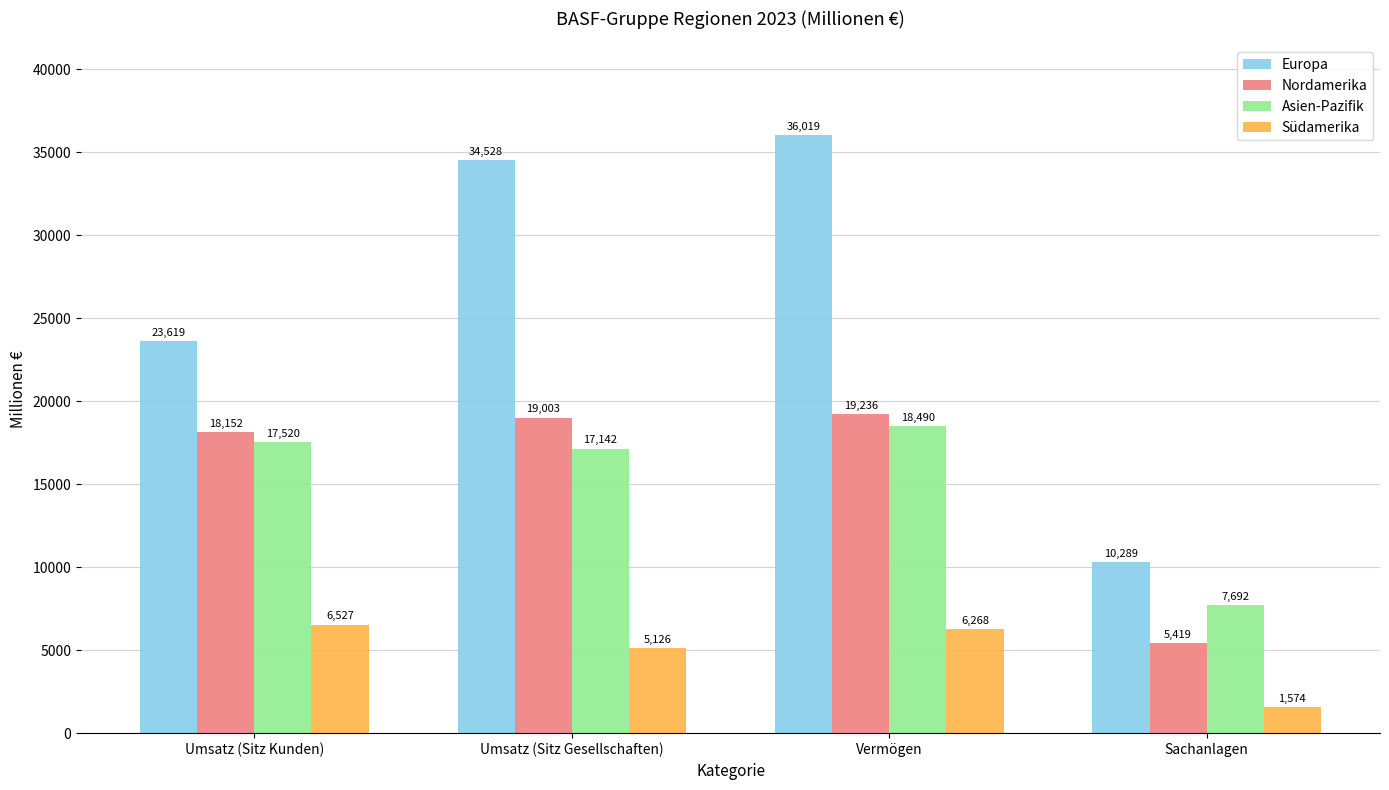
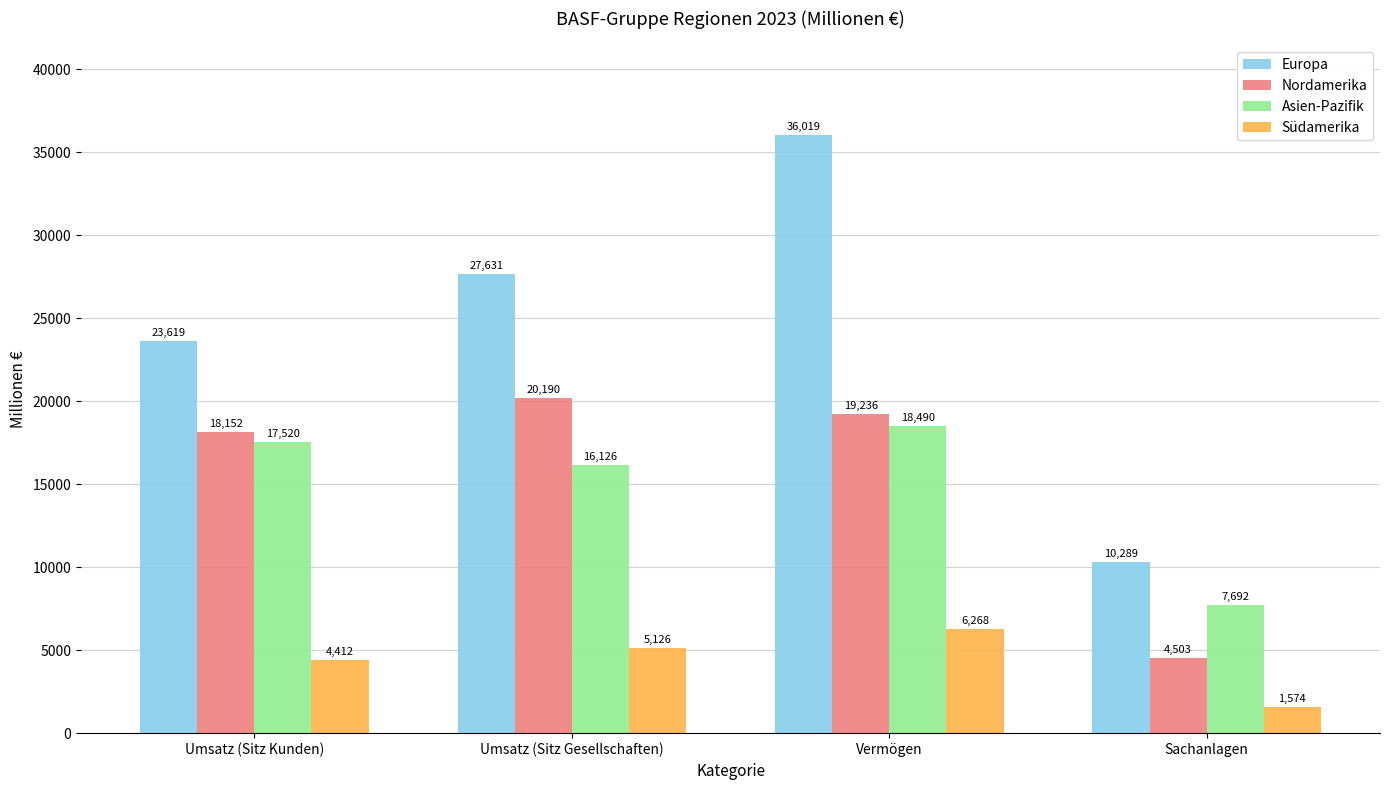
  {
    "Europa": {
      "Umsatz (Sitz Kunden)": "23,619",
-     "Umsatz (Sitz Gesellschaften)": "34,528",
+     "Umsatz (Sitz Gesellschaften)": "27,631",
      "Vermögen": "36,019",
      "Sachanlagen": "10,289"
    },
    "Nordamerika": {
      "Umsatz (Sitz Kunden)": "18,152",
-     "Umsatz (Sitz Gesellschaften)": "19,003",
+     "Umsatz (Sitz Gesellschaften)": "20,190",
      "Vermögen": "19,236",
-     "Sachanlagen": "5,419"
+     "Sachanlagen": "4,503"
    },
    "Asien-Pazifik": {
      "Umsatz (Sitz Kunden)": "17,520",
-     "Umsatz (Sitz Gesellschaften)": "17,142",
+     "Umsatz (Sitz Gesellschaften)": "16,126",
      "Vermögen": "18,490",
      "Sachanlagen": "7,692"
    },
    "Südamerika": {
-     "Umsatz (Sitz Kunden)": "6,527",
+     "Umsatz (Sitz Kunden)": "4,412",
      "Umsatz (Sitz Gesellschaften)": "5,126",
      "Vermögen": "6,268",
      "Sachanlagen": "1,574"
    }
  }
